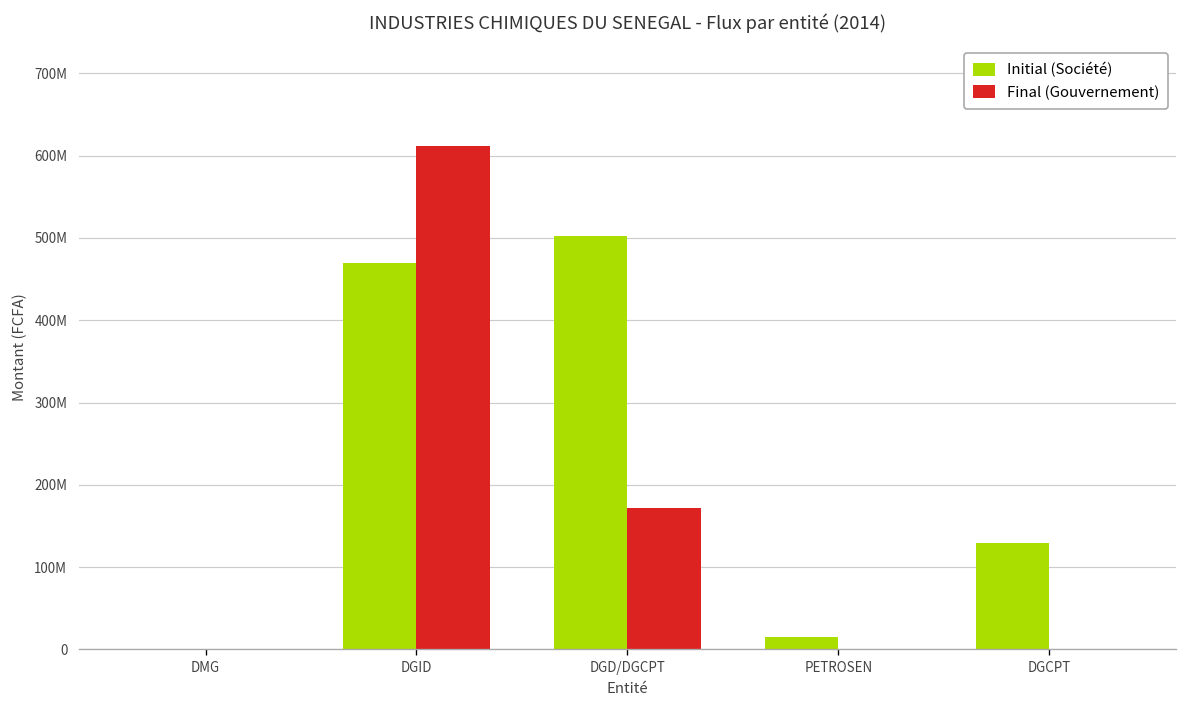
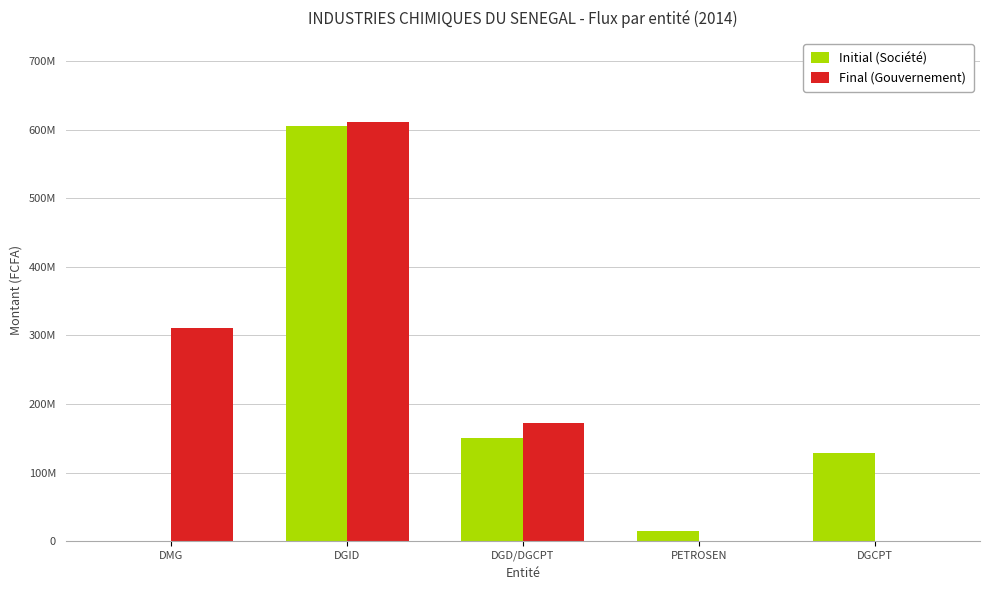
  {
    "Initial (Société)": {
      "DMG": 0,
-     "DGID": 470000000,
-     "DGD/DGCPT": 500000000,
+     "DGID": 610000000,
+     "DGD/DGCPT": 150000000,
      "PETROSEN": 20000000,
      "DGCPT": 130000000
    },
    "Final (Gouvernement)": {
-     "DMG": 0,
+     "DMG": 310000000,
      "DGID": 610000000,
      "DGD/DGCPT": 170000000,
      "PETROSEN": 0,
      "DGCPT": 0
    }
  }
